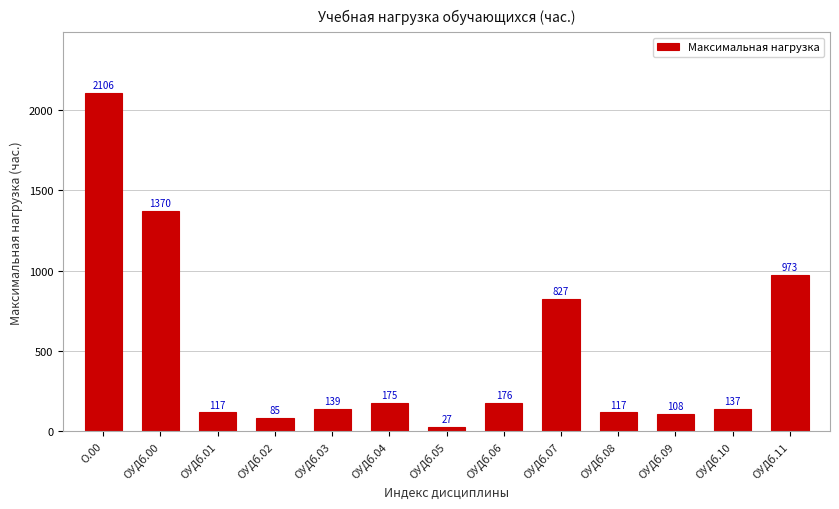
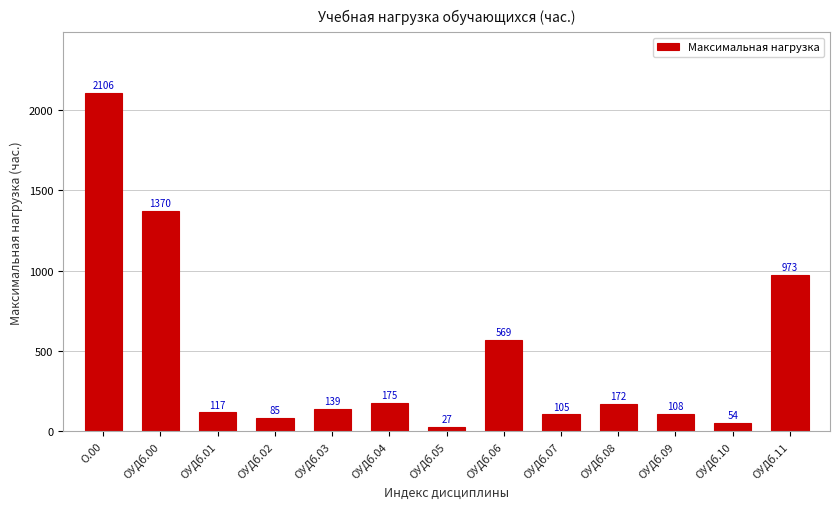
  {
    "О.00": 2106,
    "ОУДб.00": 1370,
    "ОУДб.01": 117,
    "ОУДб.02": 85,
    "ОУДб.03": 139,
    "ОУДб.04": 175,
    "ОУДб.05": 27,
-   "ОУДб.06": 176,
-   "ОУДб.07": 827,
-   "ОУДб.08": 117,
+   "ОУДб.06": 569,
+   "ОУДб.07": 105,
+   "ОУДб.08": 172,
    "ОУДб.09": 108,
-   "ОУДб.10": 137,
+   "ОУДб.10": 54,
    "ОУДб.11": 973
  }
